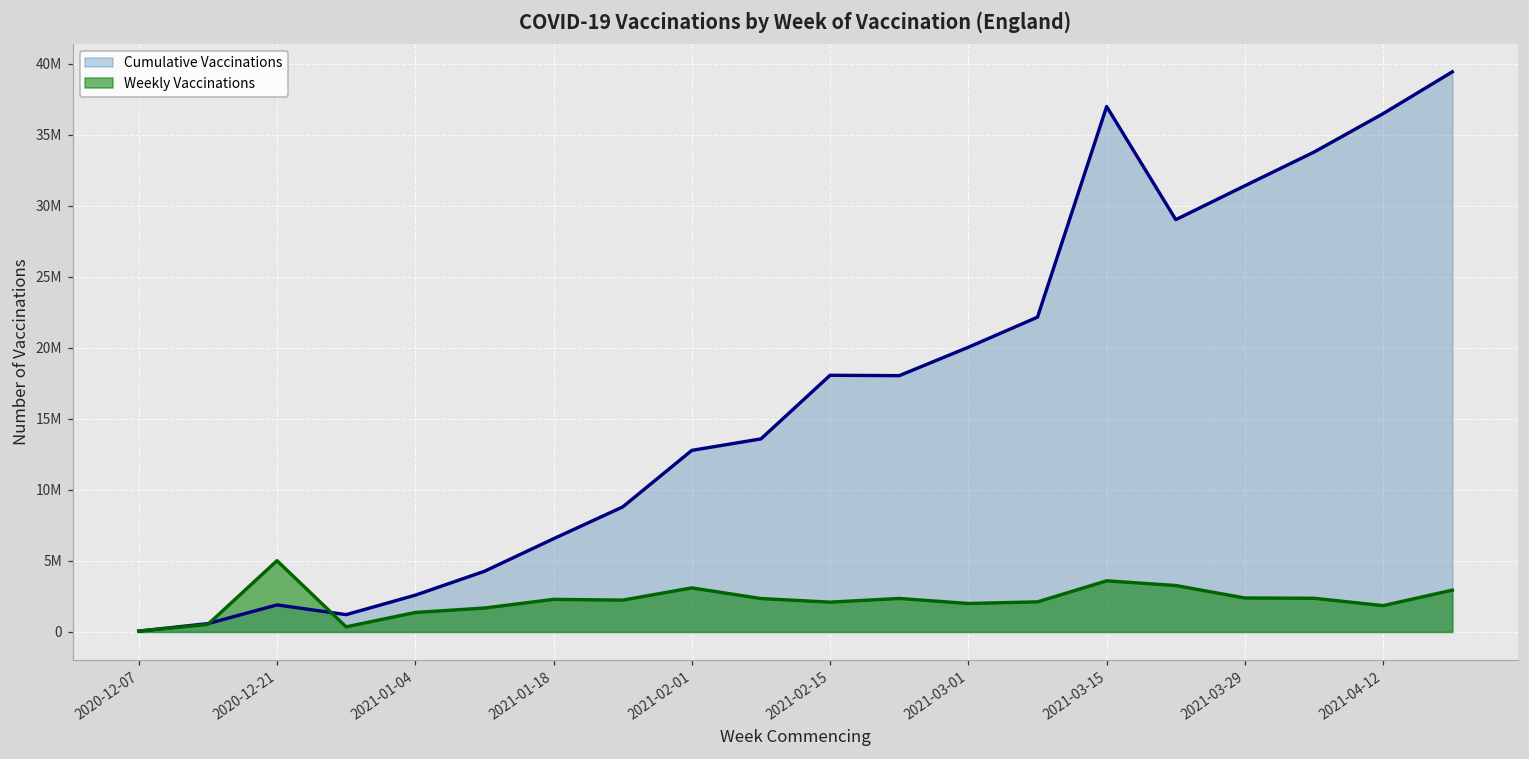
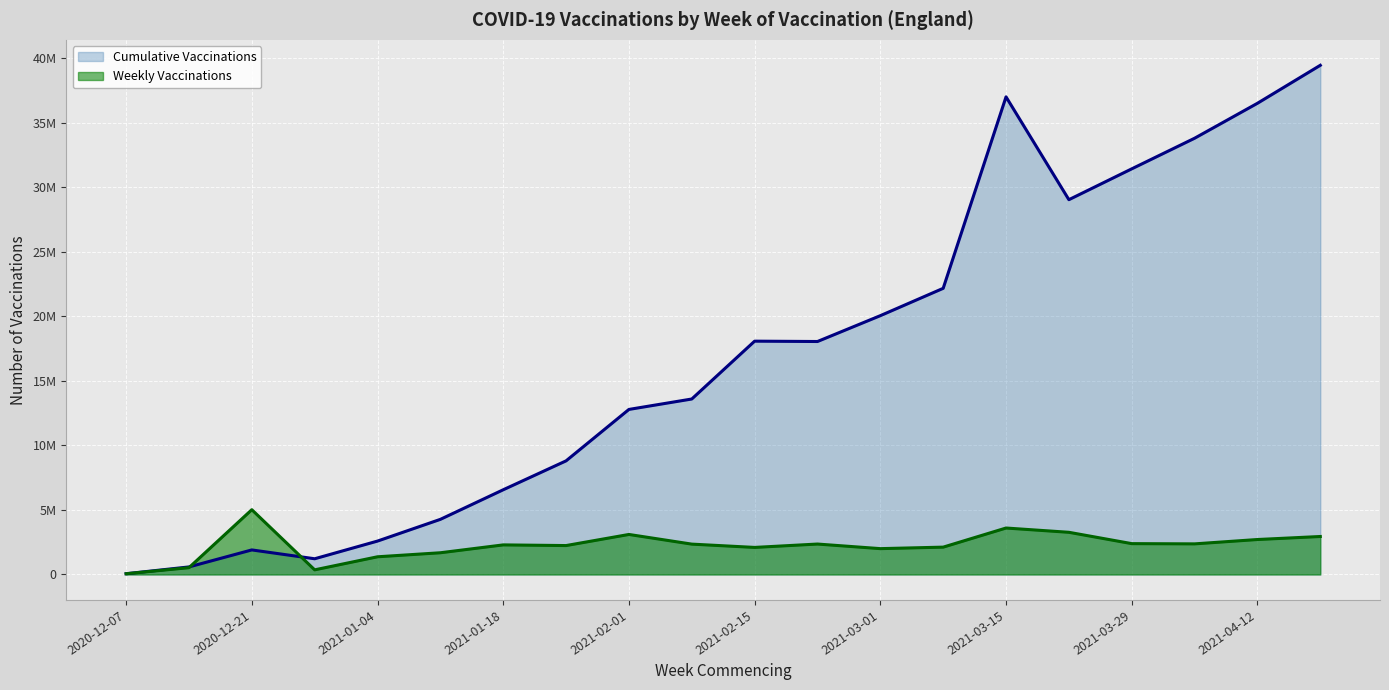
  {
    "Cumulative Vaccinations": {
      "2020-12-21": 1900000,
      "2021-01-04": 2600000,
      "2021-01-18": 6600000,
      "2021-02-01": 12800000,
      "2021-02-15": 18100000,
      "2021-03-01": 20000000,
      "2021-03-15": 37000000,
      "2021-03-29": 31400000,
      "2021-04-12": 36500000
    },
    "Weekly Vaccinations": {
      "2020-12-21": 5000000,
      "2021-01-04": 1400000,
      "2021-01-18": 2300000,
      "2021-02-01": 3100000,
      "2021-02-15": 2100000,
      "2021-03-01": 2000000,
      "2021-03-15": 3600000,
      "2021-03-29": 2400000,
-     "2021-04-12": 1900000
+     "2021-04-12": 2700000
    }
  }
